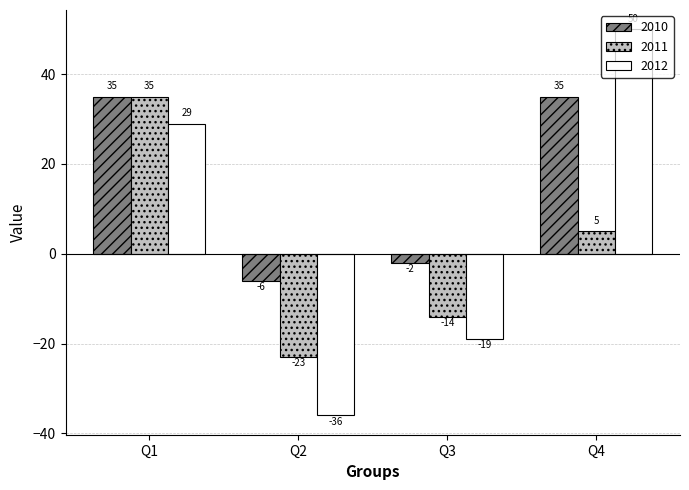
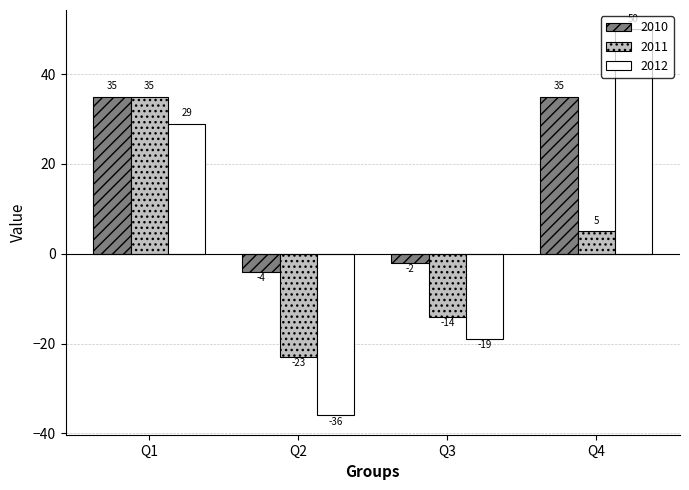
  {
    "2010": {
      "Q1": 35,
-     "Q2": -6,
+     "Q2": -4,
      "Q3": -2,
      "Q4": 35
    },
    "2011": {
      "Q1": 35,
      "Q2": -23,
      "Q3": -14,
      "Q4": 5
    },
    "2012": {
      "Q1": 29,
      "Q2": -36,
      "Q3": -19
    }
  }
